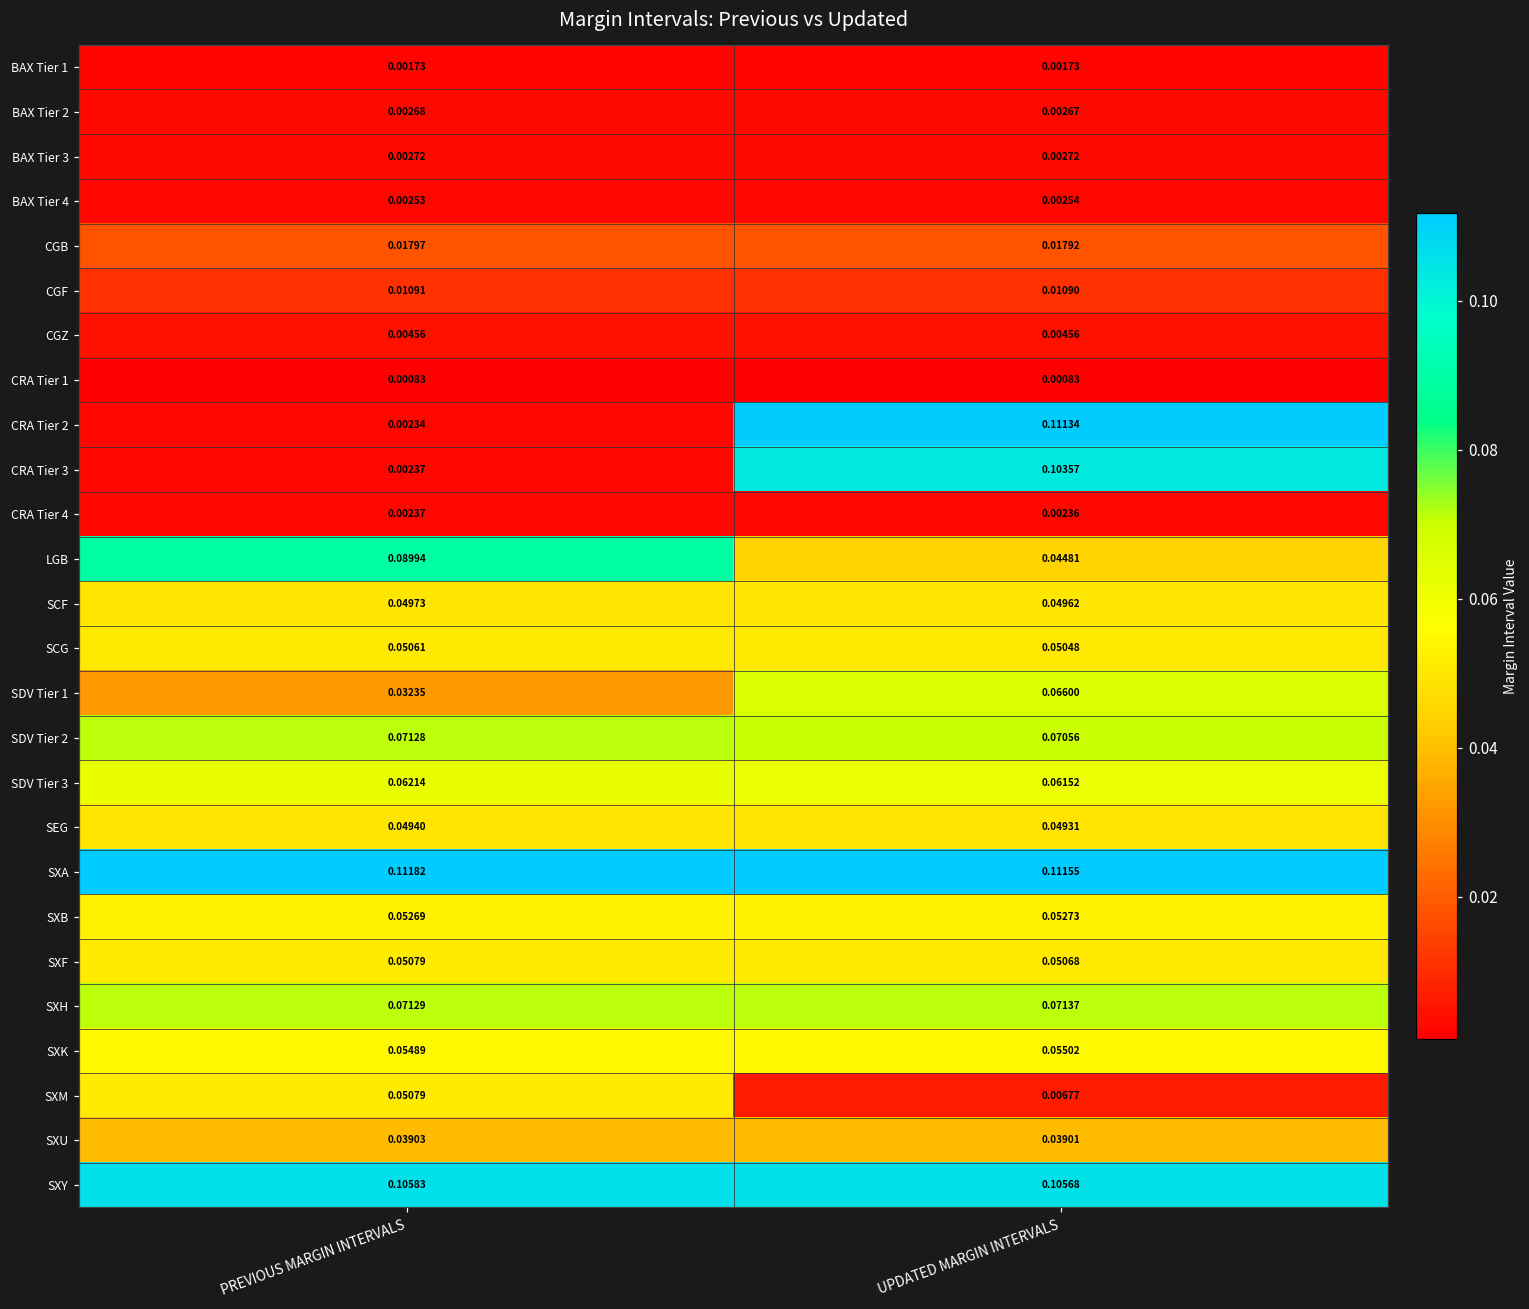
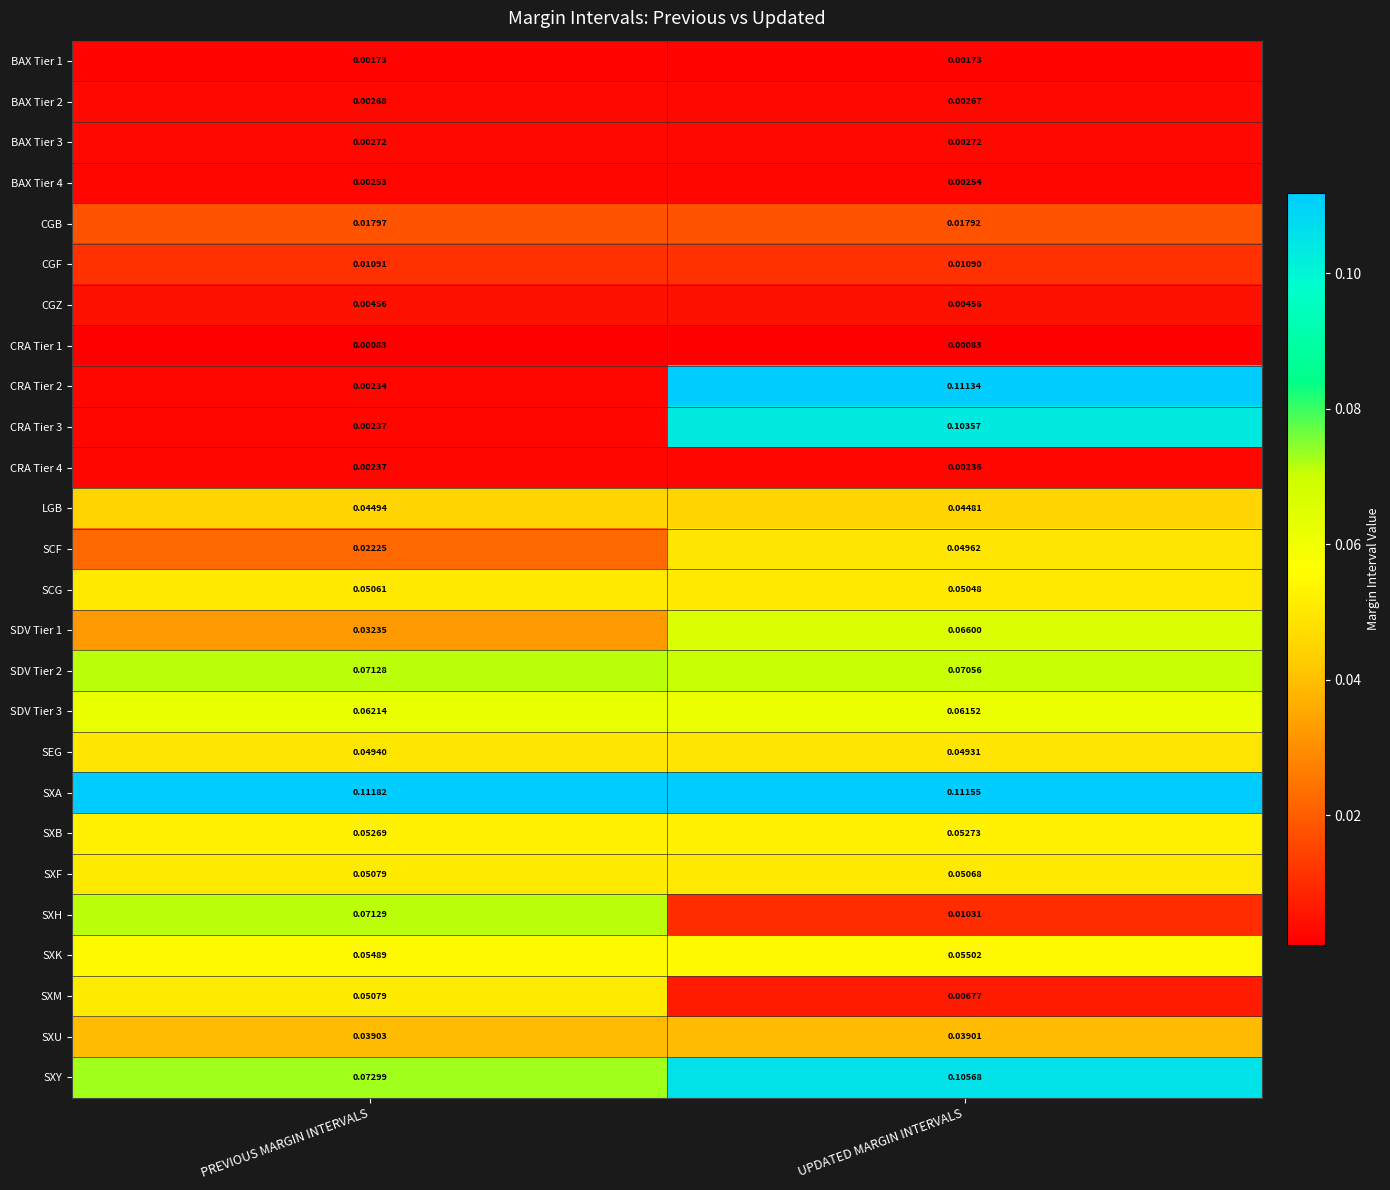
  {
    "BAX Tier 1": {
      "PREVIOUS MARGIN INTERVALS": 0.00173,
      "UPDATED MARGIN INTERVALS": 0.00173
    },
    "BAX Tier 2": {
      "PREVIOUS MARGIN INTERVALS": 0.00268,
      "UPDATED MARGIN INTERVALS": 0.00267
    },
    "BAX Tier 3": {
      "PREVIOUS MARGIN INTERVALS": 0.00272,
      "UPDATED MARGIN INTERVALS": 0.00272
    },
    "BAX Tier 4": {
      "PREVIOUS MARGIN INTERVALS": 0.00253,
      "UPDATED MARGIN INTERVALS": 0.00254
    },
    "CGB": {
      "PREVIOUS MARGIN INTERVALS": 0.01797,
      "UPDATED MARGIN INTERVALS": 0.01792
    },
    "CGF": {
      "PREVIOUS MARGIN INTERVALS": 0.01091,
      "UPDATED MARGIN INTERVALS": 0.01090
    },
    "CGZ": {
      "PREVIOUS MARGIN INTERVALS": 0.00456,
      "UPDATED MARGIN INTERVALS": 0.00456
    },
    "CRA Tier 1": {
      "PREVIOUS MARGIN INTERVALS": 0.00083,
      "UPDATED MARGIN INTERVALS": 0.00083
    },
    "CRA Tier 2": {
      "PREVIOUS MARGIN INTERVALS": 0.00234,
      "UPDATED MARGIN INTERVALS": 0.11134
    },
    "CRA Tier 3": {
      "PREVIOUS MARGIN INTERVALS": 0.00237,
      "UPDATED MARGIN INTERVALS": 0.10357
    },
    "CRA Tier 4": {
      "PREVIOUS MARGIN INTERVALS": 0.00237,
      "UPDATED MARGIN INTERVALS": 0.00236
    },
    "LGB": {
-     "PREVIOUS MARGIN INTERVALS": 0.08994,
+     "PREVIOUS MARGIN INTERVALS": 0.04494,
      "UPDATED MARGIN INTERVALS": 0.04481
    },
    "SCF": {
-     "PREVIOUS MARGIN INTERVALS": 0.04973,
+     "PREVIOUS MARGIN INTERVALS": 0.02225,
      "UPDATED MARGIN INTERVALS": 0.04962
    },
    "SCG": {
      "PREVIOUS MARGIN INTERVALS": 0.05061,
      "UPDATED MARGIN INTERVALS": 0.05048
    },
    "SDV Tier 1": {
      "PREVIOUS MARGIN INTERVALS": 0.03235,
      "UPDATED MARGIN INTERVALS": 0.06600
    },
    "SDV Tier 2": {
      "PREVIOUS MARGIN INTERVALS": 0.07128,
      "UPDATED MARGIN INTERVALS": 0.07056
    },
    "SDV Tier 3": {
      "PREVIOUS MARGIN INTERVALS": 0.06214,
      "UPDATED MARGIN INTERVALS": 0.06152
    },
    "SEG": {
      "PREVIOUS MARGIN INTERVALS": 0.04940,
      "UPDATED MARGIN INTERVALS": 0.04931
    },
    "SXA": {
      "PREVIOUS MARGIN INTERVALS": 0.11182,
      "UPDATED MARGIN INTERVALS": 0.11155
    },
    "SXB": {
      "PREVIOUS MARGIN INTERVALS": 0.05269,
      "UPDATED MARGIN INTERVALS": 0.05273
    },
    "SXF": {
      "PREVIOUS MARGIN INTERVALS": 0.05079,
      "UPDATED MARGIN INTERVALS": 0.05068
    },
    "SXH": {
      "PREVIOUS MARGIN INTERVALS": 0.07129,
-     "UPDATED MARGIN INTERVALS": 0.07137
+     "UPDATED MARGIN INTERVALS": 0.01031
    },
    "SXK": {
      "PREVIOUS MARGIN INTERVALS": 0.05489,
      "UPDATED MARGIN INTERVALS": 0.05502
    },
    "SXM": {
      "PREVIOUS MARGIN INTERVALS": 0.05079,
      "UPDATED MARGIN INTERVALS": 0.00677
    },
    "SXU": {
      "PREVIOUS MARGIN INTERVALS": 0.03903,
      "UPDATED MARGIN INTERVALS": 0.03901
    },
    "SXY": {
-     "PREVIOUS MARGIN INTERVALS": 0.10583,
+     "PREVIOUS MARGIN INTERVALS": 0.07299,
      "UPDATED MARGIN INTERVALS": 0.10568
    }
  }
